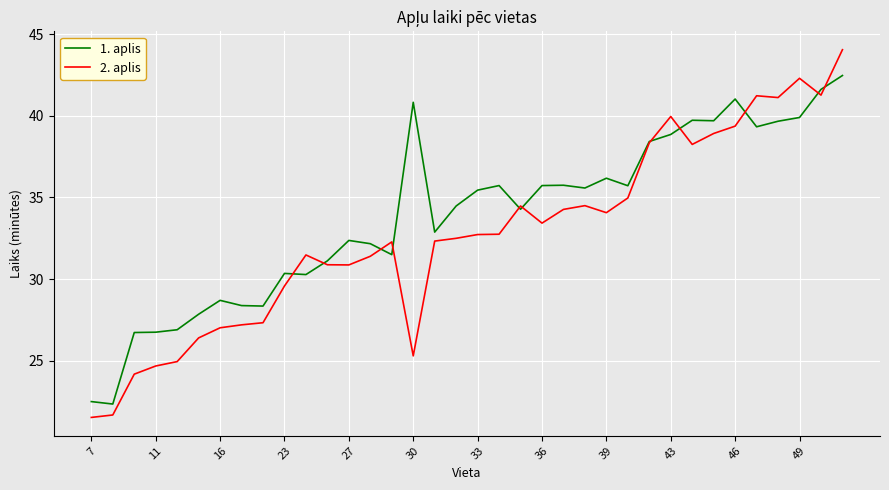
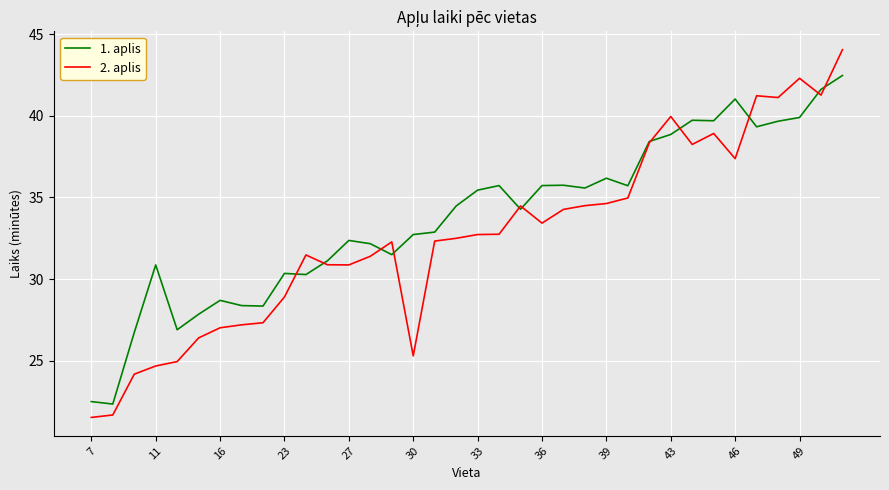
  {
    "1. aplis": {
      "7": 22.5,
-     "11": 26.8,
+     "11": 30.9,
      "16": 28.7,
      "23": 30.4,
      "27": 32.4,
-     "30": 40.8,
+     "30": 32.7,
      "33": 35.5,
      "36": 35.7,
      "39": 36.2,
      "43": 38.9,
      "46": 41.0,
      "49": 39.9
    },
    "2. aplis": {
      "7": 21.5,
      "11": 24.7,
      "16": 27.0,
-     "23": 29.6,
+     "23": 28.9,
      "27": 30.9,
      "30": 25.3,
      "33": 32.7,
      "36": 33.4,
-     "39": 34.1,
+     "39": 34.6,
      "43": 40.0,
-     "46": 39.4,
+     "46": 37.4,
      "49": 42.3
    }
  }
